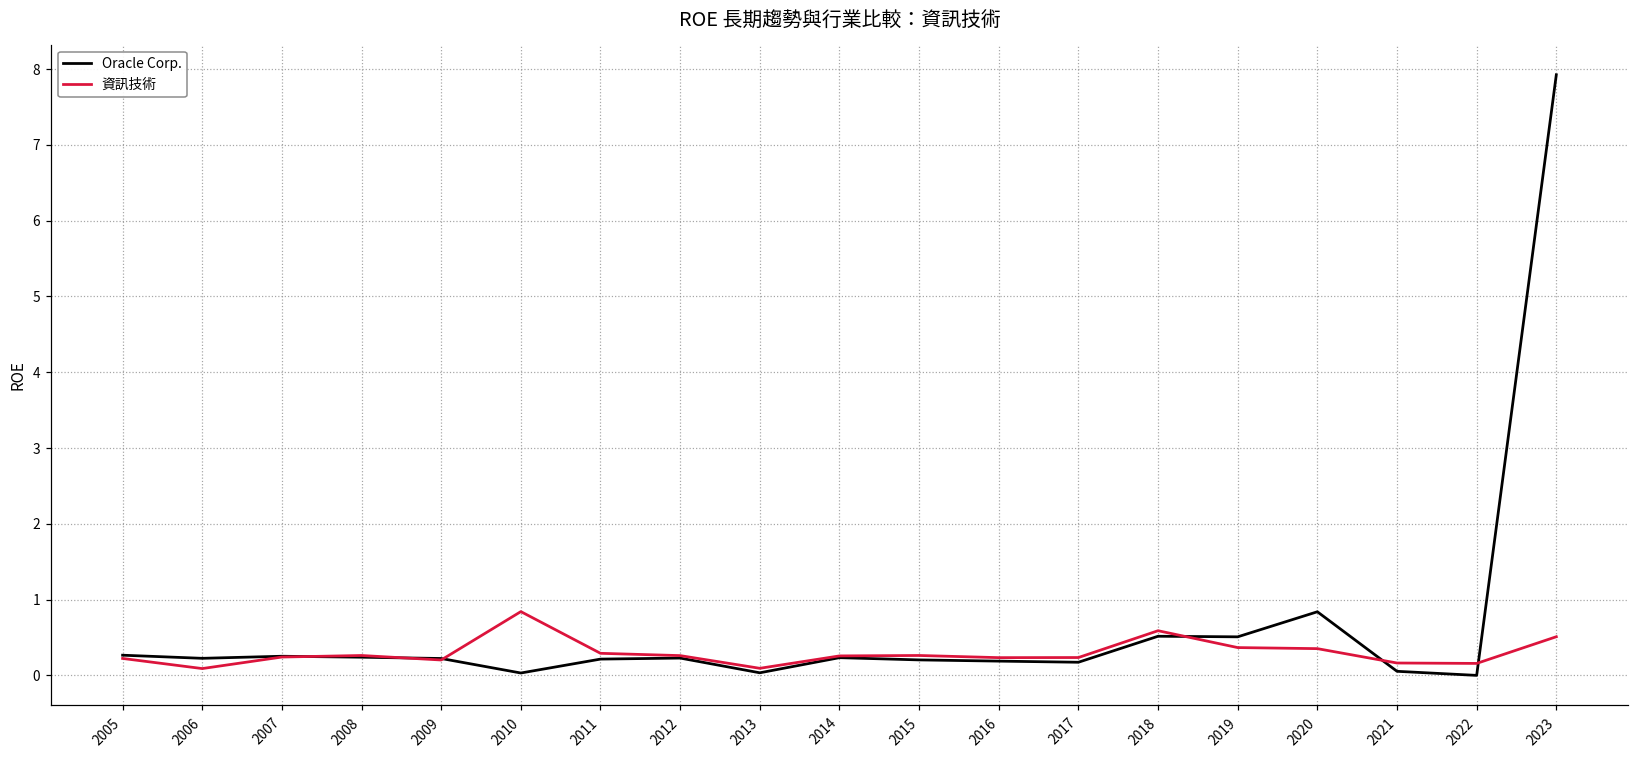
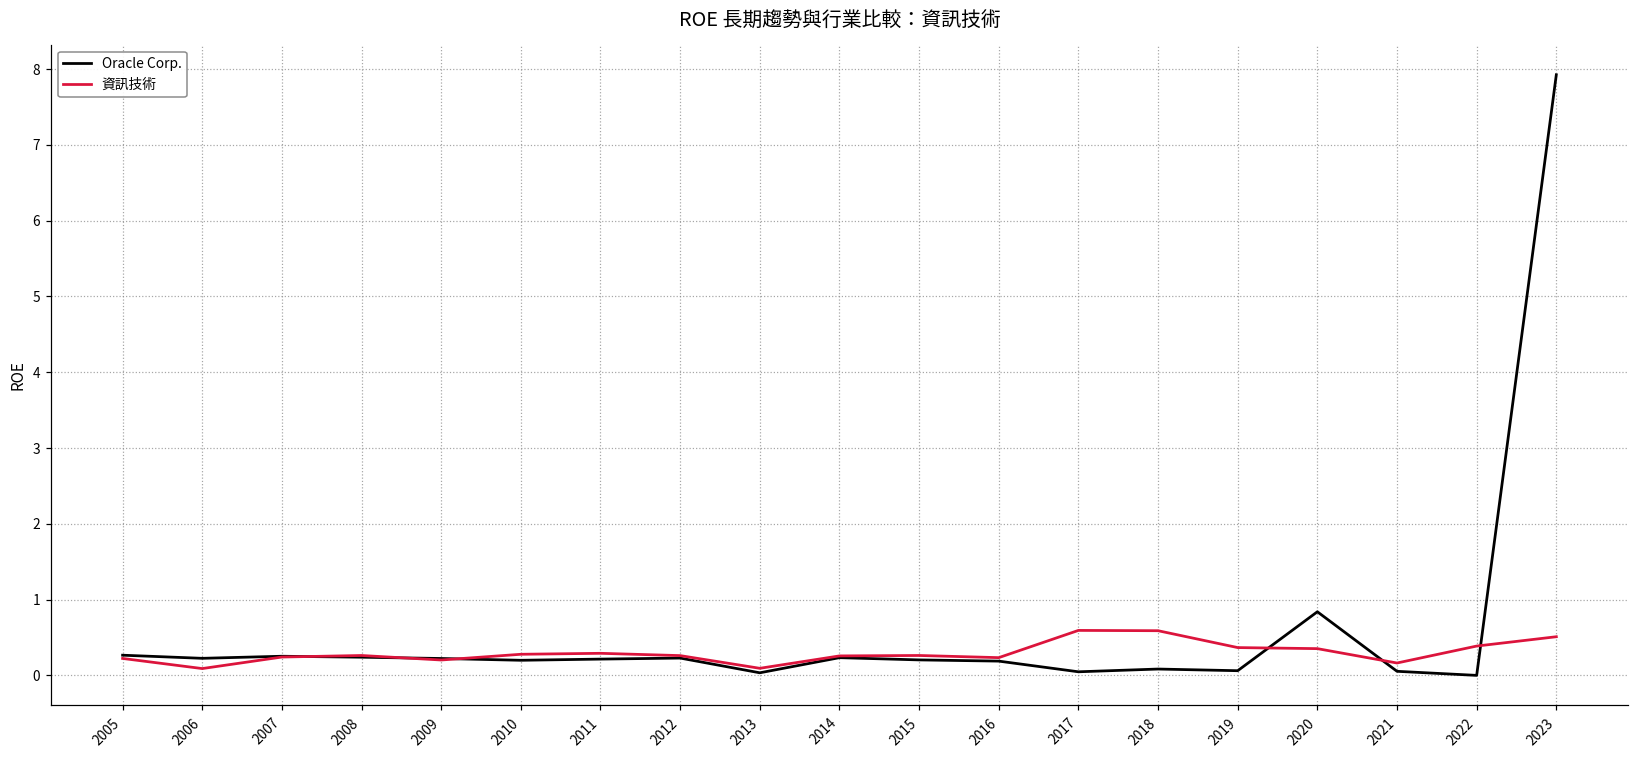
  {
    "Oracle Corp.": {
      "2005": 0.3,
      "2006": 0.2,
-     "2010": 0.0,
+     "2010": 0.2,
      "2011": 0.2,
      "2013": 0.0,
      "2015": 0.2,
      "2016": 0.2,
-     "2017": 0.2,
-     "2018": 0.5,
-     "2019": 0.5,
+     "2017": 0.0,
+     "2018": 0.1,
+     "2019": 0.1,
      "2020": 0.8,
      "2021": 0.1,
      "2022": 0.0,
      "2023": 7.9
    },
    "資訊技術": {
      "2005": 0.2,
      "2006": 0.1,
-     "2010": 0.8,
+     "2010": 0.3,
      "2011": 0.3,
      "2013": 0.1,
      "2015": 0.3,
      "2016": 0.2,
-     "2017": 0.2,
+     "2017": 0.6,
      "2018": 0.6,
      "2019": 0.4,
      "2020": 0.4,
      "2021": 0.2,
-     "2022": 0.2,
+     "2022": 0.4,
      "2023": 0.5
    }
  }
